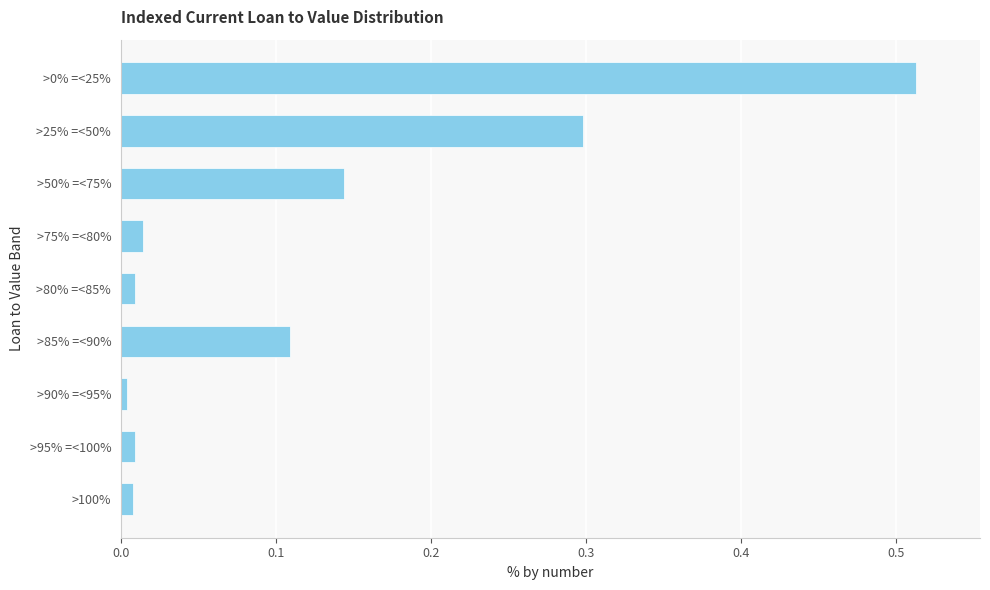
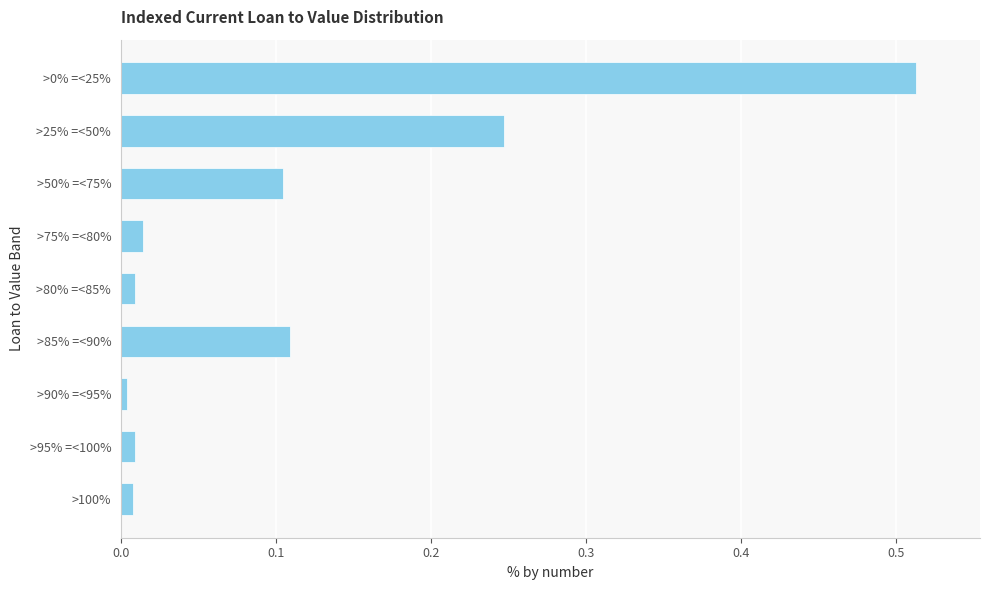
  {
    ">0% =<25%": 0.513,
-   ">25% =<50%": 0.298,
-   ">50% =<75%": 0.144,
+   ">25% =<50%": 0.247,
+   ">50% =<75%": 0.105,
    ">75% =<80%": 0.014,
    ">80% =<85%": 0.009,
    ">85% =<90%": 0.109,
    ">90% =<95%": 0.004,
    ">95% =<100%": 0.009,
    ">100%": 0.008
  }
